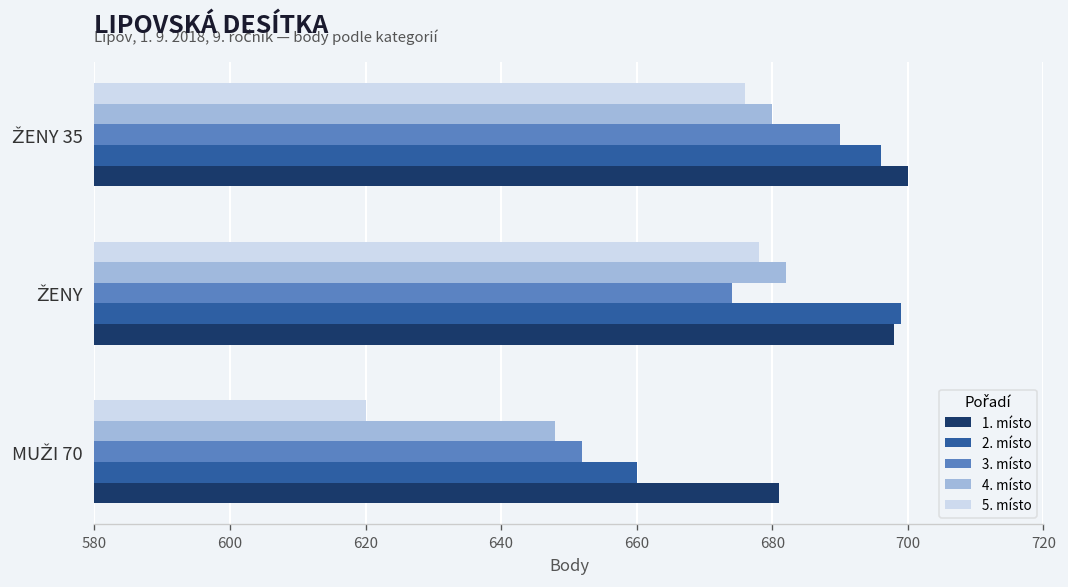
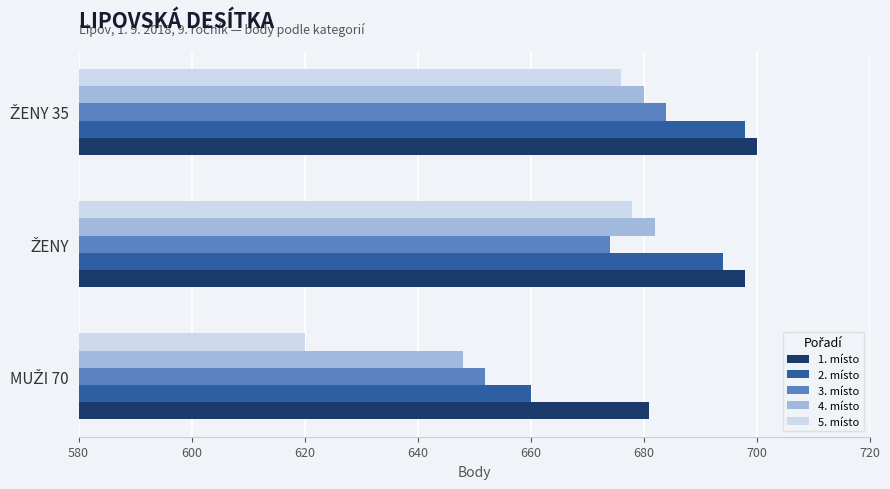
  {
    "1. místo": {
      "ŽENY 35": 700,
      "ŽENY": 698,
      "MUŽI 70": 681
    },
    "2. místo": {
-     "ŽENY 35": 696,
-     "ŽENY": 699,
+     "ŽENY 35": 698,
+     "ŽENY": 694,
      "MUŽI 70": 660
    },
    "3. místo": {
-     "ŽENY 35": 690,
+     "ŽENY 35": 684,
      "ŽENY": 674,
      "MUŽI 70": 652
    }
  }
